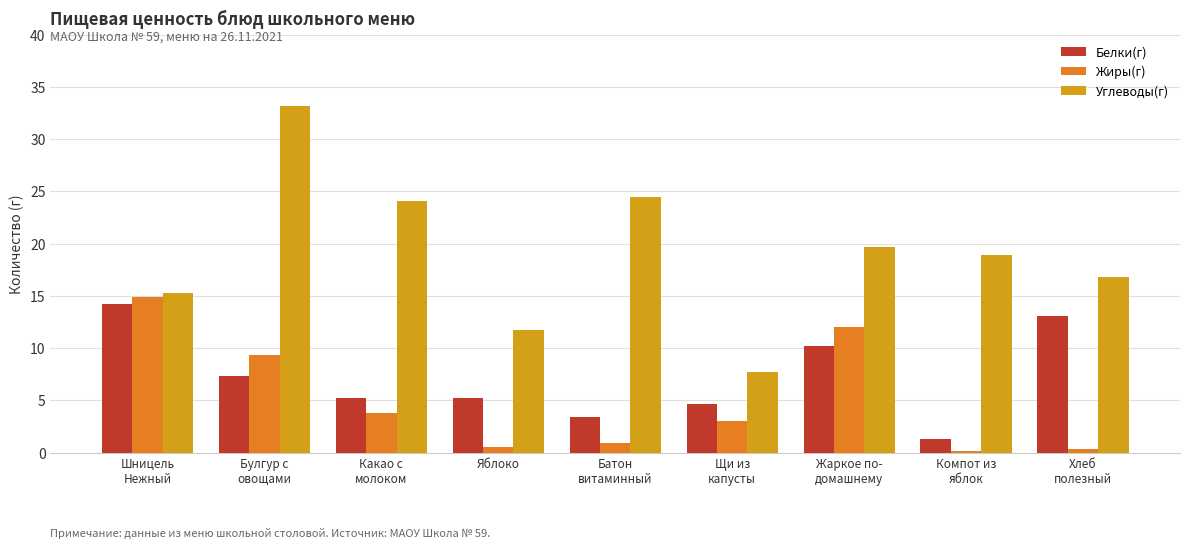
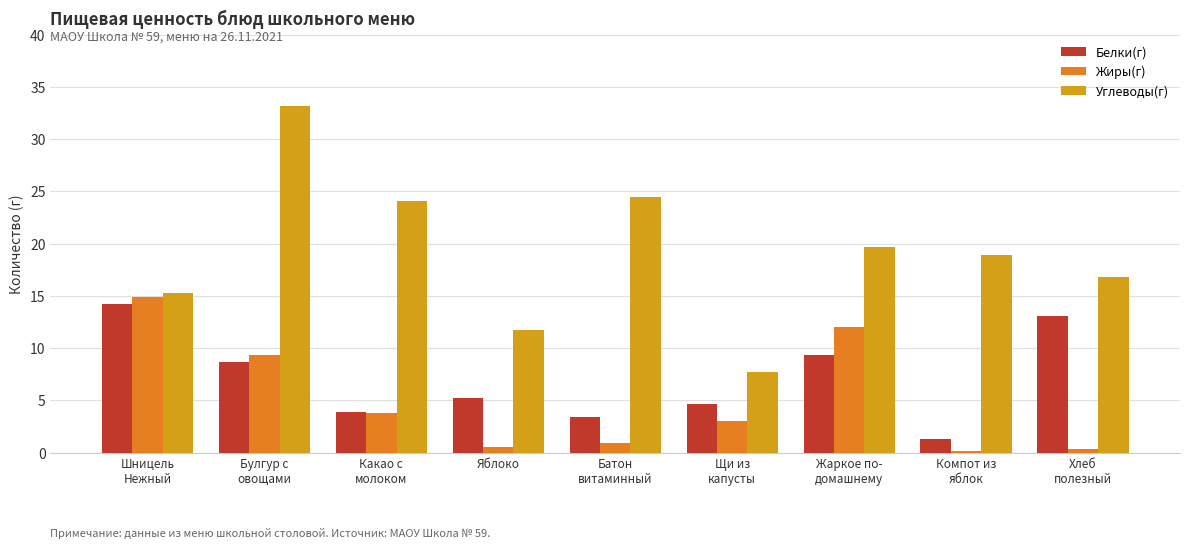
  {
    "Белки(г)": {
      "Шницель Нежный": 14.2,
-     "Булгур с овощами": 7.3,
-     "Какао с молоком": 5.2,
+     "Булгур с овощами": 8.7,
+     "Какао с молоком": 3.9,
      "Яблоко": 5.2,
      "Батон витаминный": 3.4,
      "Щи из капусты": 4.7,
-     "Жаркое по- домашнему": 10.2,
+     "Жаркое по- домашнему": 9.3,
      "Компот из яблок": 1.3,
      "Хлеб полезный": 13.1
    }
  }
